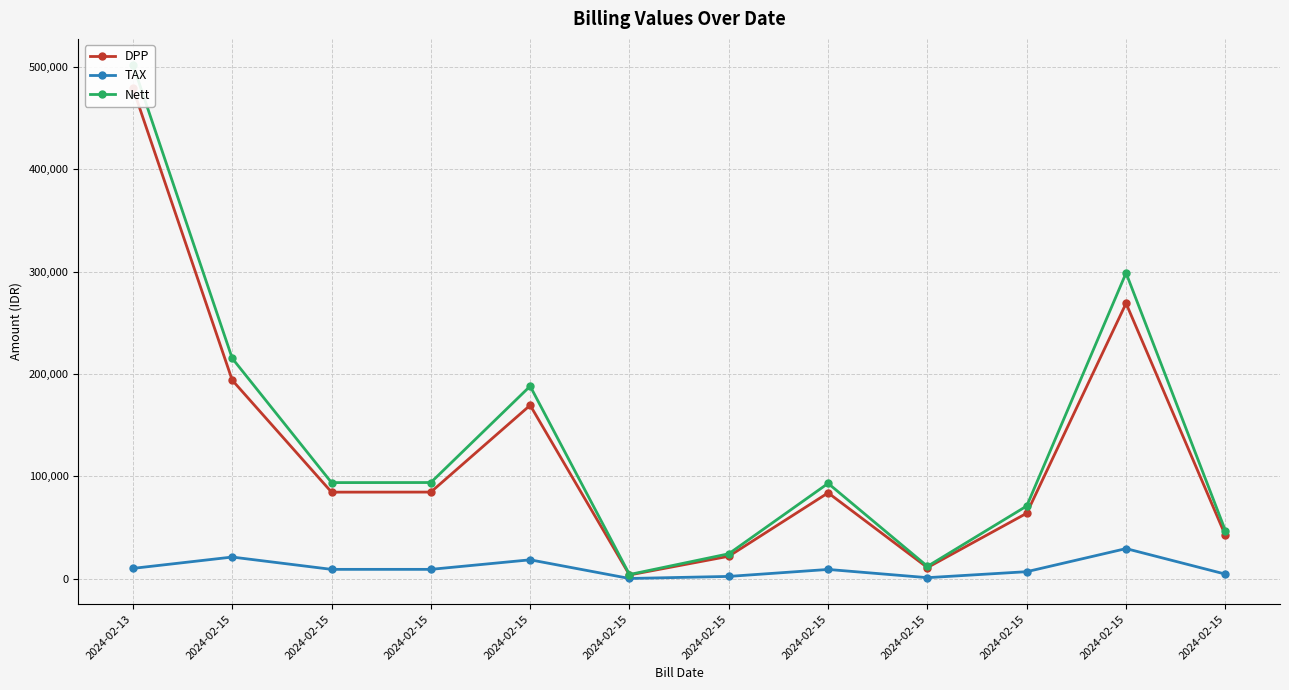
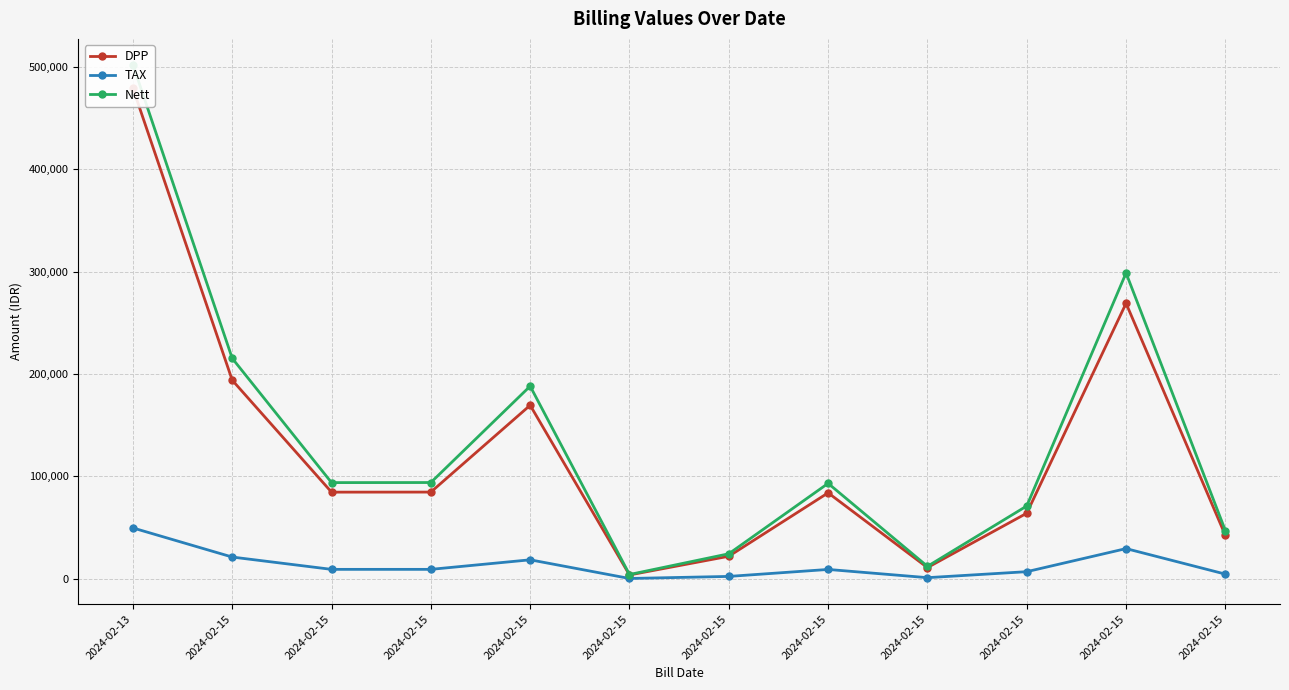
  {
    "TAX": {
-     "2024-02-13": "10,000"
+     "2024-02-13": "50,000"
    }
  }
